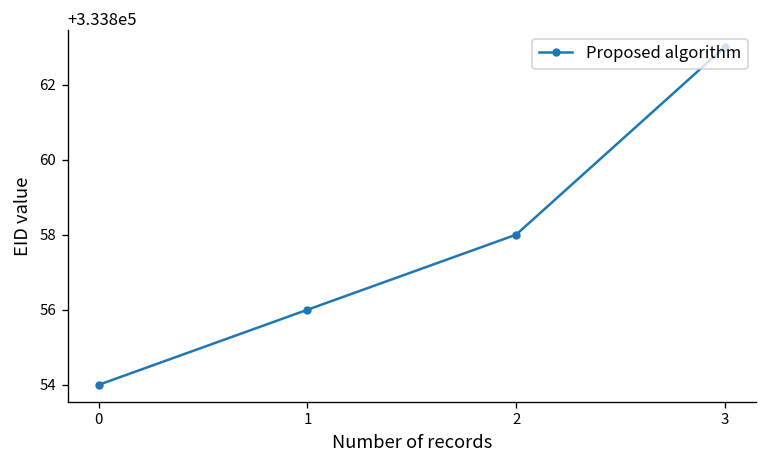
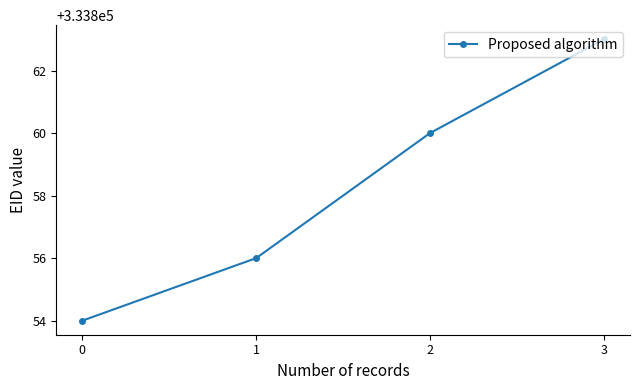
  {
    "0": 333854,
    "1": 333856,
-   "2": 333858
+   "2": 333860
  }
